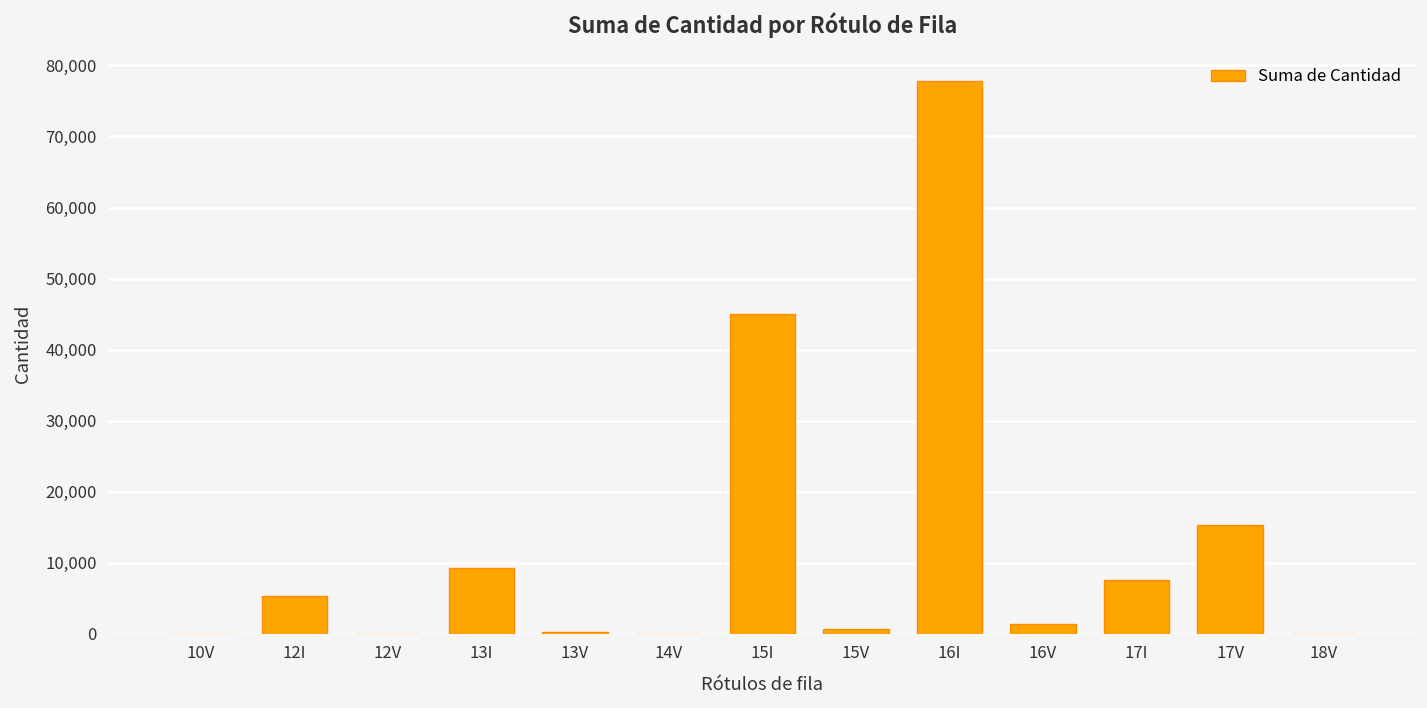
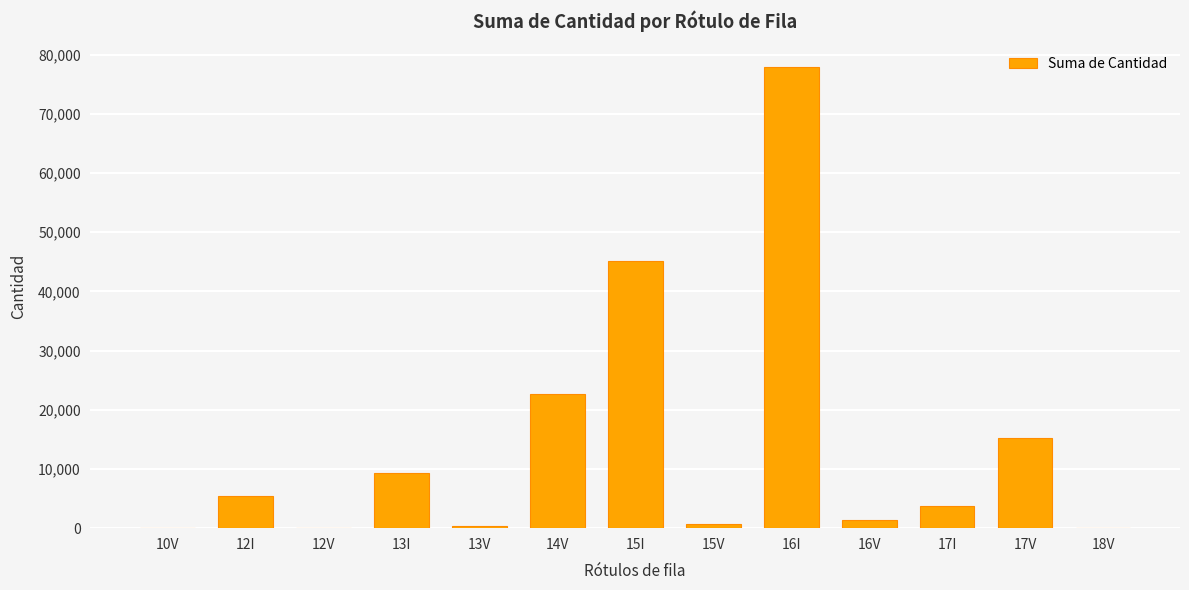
  {
    "12I": "5,000",
    "13I": "9,000",
-   "14V": "0",
+   "14V": "23,000",
    "15I": "45,000",
    "15V": "1,000",
    "16I": "78,000",
    "16V": "1,000",
-   "17I": "8,000",
+   "17I": "4,000",
    "17V": "15,000"
  }
